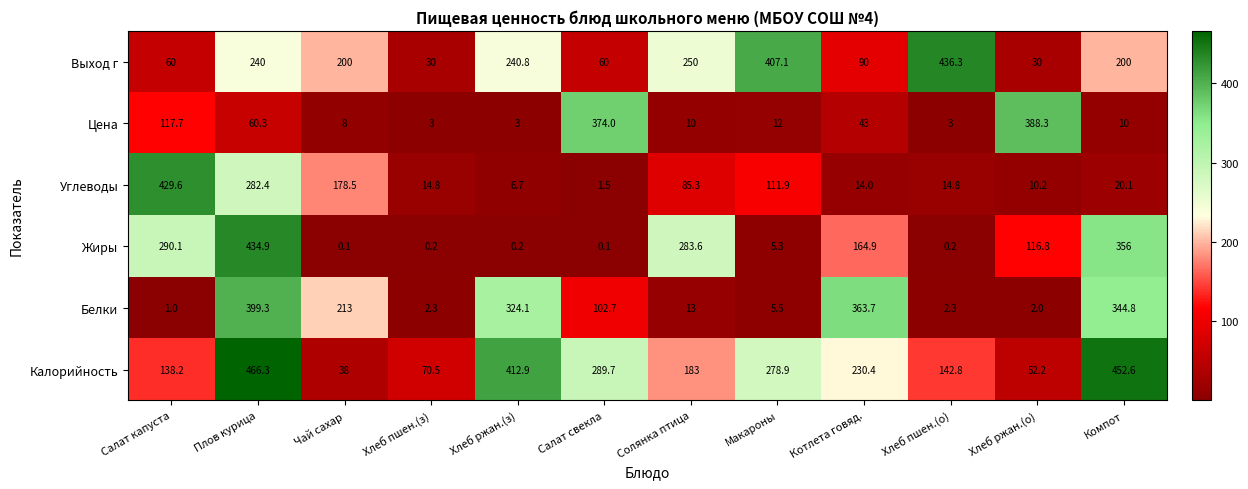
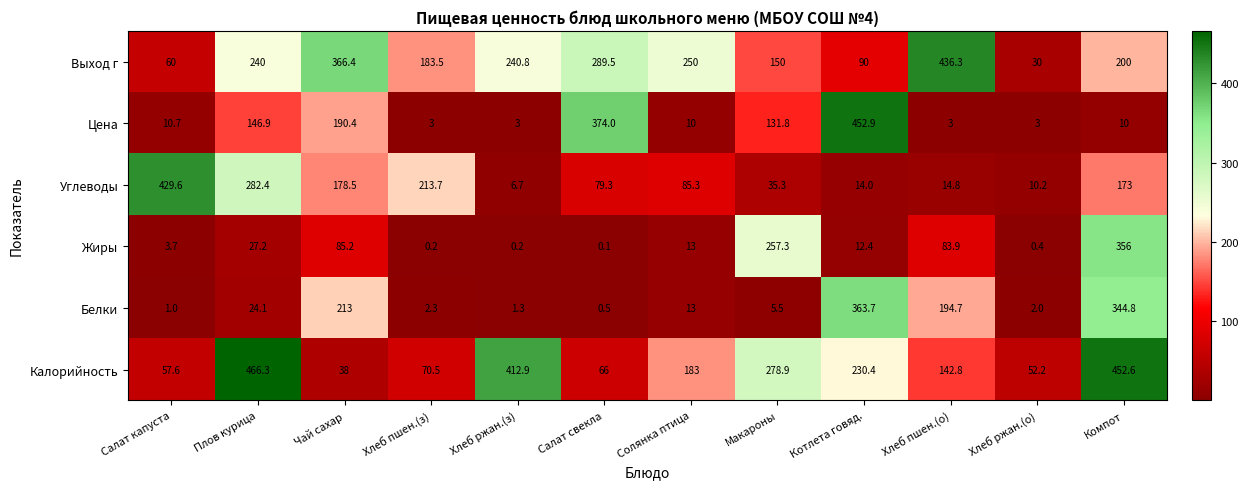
  {
    "Выход г": {
      "Салат капуста": 60,
      "Плов курица": 240,
-     "Чай сахар": 200,
-     "Хлеб пшен.(з)": 30,
+     "Чай сахар": 366.4,
+     "Хлеб пшен.(з)": 183.5,
      "Хлеб ржан.(з)": 240.8,
-     "Салат свекла": 60,
+     "Салат свекла": 289.5,
      "Солянка птица": 250,
-     "Макароны": 407.1,
+     "Макароны": 150,
      "Котлета говяд.": 90,
      "Хлеб пшен.(о)": 436.3,
      "Хлеб ржан.(о)": 30,
      "Компот": 200
    },
    "Цена": {
-     "Салат капуста": 117.7,
-     "Плов курица": 60.3,
-     "Чай сахар": 8,
+     "Салат капуста": 10.7,
+     "Плов курица": 146.9,
+     "Чай сахар": 190.4,
      "Хлеб пшен.(з)": 3,
      "Хлеб ржан.(з)": 3,
      "Салат свекла": 374.0,
      "Солянка птица": 10,
-     "Макароны": 12,
-     "Котлета говяд.": 43,
+     "Макароны": 131.8,
+     "Котлета говяд.": 452.9,
      "Хлеб пшен.(о)": 3,
-     "Хлеб ржан.(о)": 388.3,
+     "Хлеб ржан.(о)": 3,
      "Компот": 10
    },
    "Углеводы": {
      "Салат капуста": 429.6,
      "Плов курица": 282.4,
      "Чай сахар": 178.5,
-     "Хлеб пшен.(з)": 14.8,
+     "Хлеб пшен.(з)": 213.7,
      "Хлеб ржан.(з)": 6.7,
-     "Салат свекла": 1.5,
+     "Салат свекла": 79.3,
      "Солянка птица": 85.3,
-     "Макароны": 111.9,
+     "Макароны": 35.3,
      "Котлета говяд.": 14.0,
      "Хлеб пшен.(о)": 14.8,
      "Хлеб ржан.(о)": 10.2,
-     "Компот": 20.1
+     "Компот": 173
    },
    "Жиры": {
-     "Салат капуста": 290.1,
-     "Плов курица": 434.9,
-     "Чай сахар": 0.1,
+     "Салат капуста": 3.7,
+     "Плов курица": 27.2,
+     "Чай сахар": 85.2,
      "Хлеб пшен.(з)": 0.2,
      "Хлеб ржан.(з)": 0.2,
      "Салат свекла": 0.1,
-     "Солянка птица": 283.6,
-     "Макароны": 5.3,
-     "Котлета говяд.": 164.9,
-     "Хлеб пшен.(о)": 0.2,
-     "Хлеб ржан.(о)": 116.8,
+     "Солянка птица": 13,
+     "Макароны": 257.3,
+     "Котлета говяд.": 12.4,
+     "Хлеб пшен.(о)": 83.9,
+     "Хлеб ржан.(о)": 0.4,
      "Компот": 356
    },
    "Белки": {
      "Салат капуста": 1.0,
-     "Плов курица": 399.3,
+     "Плов курица": 24.1,
      "Чай сахар": 213,
      "Хлеб пшен.(з)": 2.3,
-     "Хлеб ржан.(з)": 324.1,
-     "Салат свекла": 102.7,
+     "Хлеб ржан.(з)": 1.3,
+     "Салат свекла": 0.5,
      "Солянка птица": 13,
      "Макароны": 5.5,
      "Котлета говяд.": 363.7,
-     "Хлеб пшен.(о)": 2.3,
+     "Хлеб пшен.(о)": 194.7,
      "Хлеб ржан.(о)": 2.0,
      "Компот": 344.8
    },
    "Калорийность": {
-     "Салат капуста": 138.2,
+     "Салат капуста": 57.6,
      "Плов курица": 466.3,
      "Чай сахар": 38,
      "Хлеб пшен.(з)": 70.5,
      "Хлеб ржан.(з)": 412.9,
-     "Салат свекла": 289.7,
+     "Салат свекла": 66,
      "Солянка птица": 183,
      "Макароны": 278.9,
      "Котлета говяд.": 230.4,
      "Хлеб пшен.(о)": 142.8,
      "Хлеб ржан.(о)": 52.2,
      "Компот": 452.6
    }
  }
